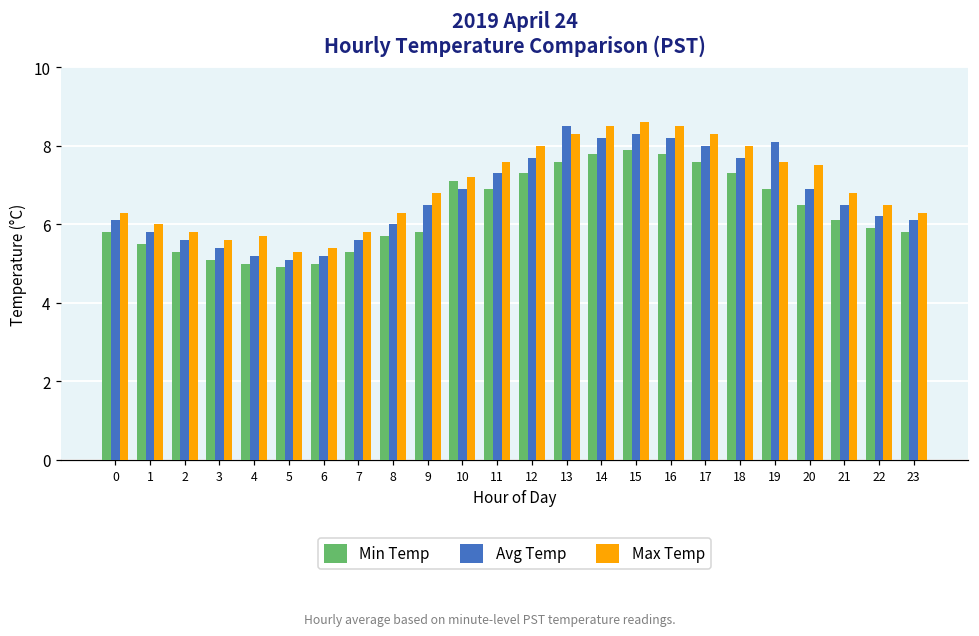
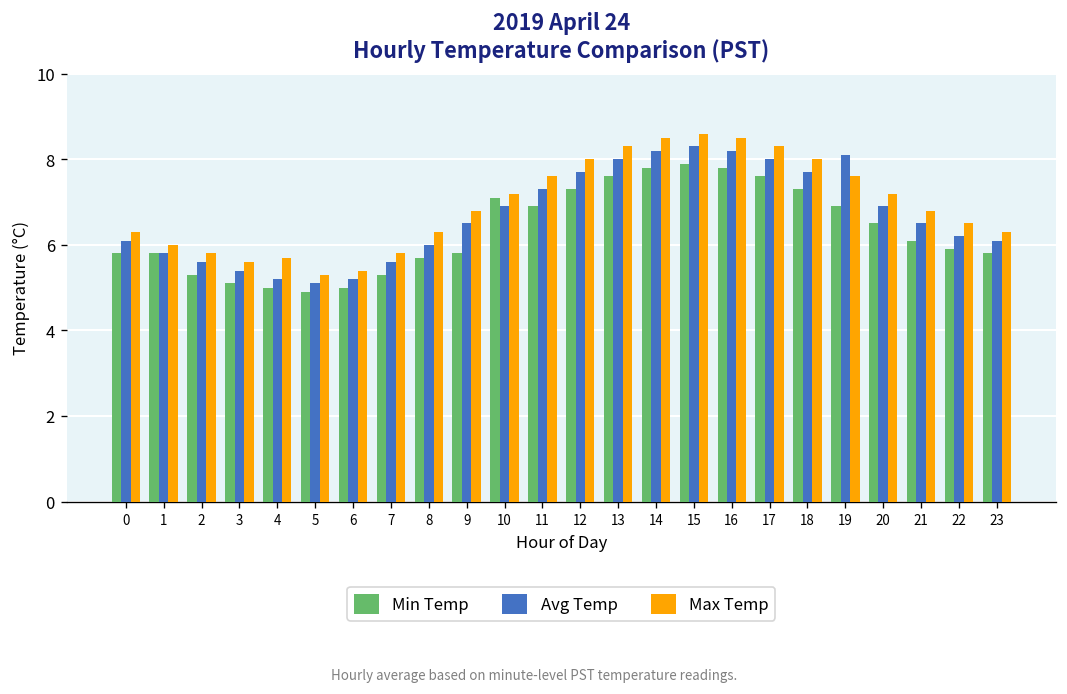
  {
    "Min Temp": {
      "0": 5.8,
-     "1": 5.5,
+     "1": 5.8,
      "2": 5.3,
      "3": 5.1,
      "4": 5.0,
      "5": 4.9,
      "6": 5.0,
      "7": 5.3,
      "8": 5.7,
      "9": 5.8,
      "10": 7.1,
      "11": 6.9,
      "12": 7.3,
      "13": 7.6,
      "14": 7.8,
      "15": 7.9,
      "16": 7.8,
      "17": 7.6,
      "18": 7.3,
      "19": 6.9,
      "20": 6.5,
      "21": 6.1,
      "22": 5.9,
      "23": 5.8
    },
    "Avg Temp": {
      "0": 6.1,
      "1": 5.8,
      "2": 5.6,
      "3": 5.4,
      "4": 5.2,
      "5": 5.1,
      "6": 5.2,
      "7": 5.6,
      "8": 6.0,
      "9": 6.5,
      "10": 6.9,
      "11": 7.3,
      "12": 7.7,
-     "13": 8.5,
+     "13": 8.0,
      "14": 8.2,
      "15": 8.3,
      "16": 8.2,
      "17": 8.0,
      "18": 7.7,
      "19": 8.1,
      "20": 6.9,
      "21": 6.5,
      "22": 6.2,
      "23": 6.1
    },
    "Max Temp": {
      "0": 6.3,
      "1": 6.0,
      "2": 5.8,
      "3": 5.6,
      "4": 5.7,
      "5": 5.3,
      "6": 5.4,
      "7": 5.8,
      "8": 6.3,
      "9": 6.8,
      "10": 7.2,
      "11": 7.6,
      "12": 8.0,
      "13": 8.3,
      "14": 8.5,
      "15": 8.6,
      "16": 8.5,
      "17": 8.3,
      "18": 8.0,
      "19": 7.6,
-     "20": 7.5,
+     "20": 7.2,
      "21": 6.8,
      "22": 6.5,
      "23": 6.3
    }
  }
